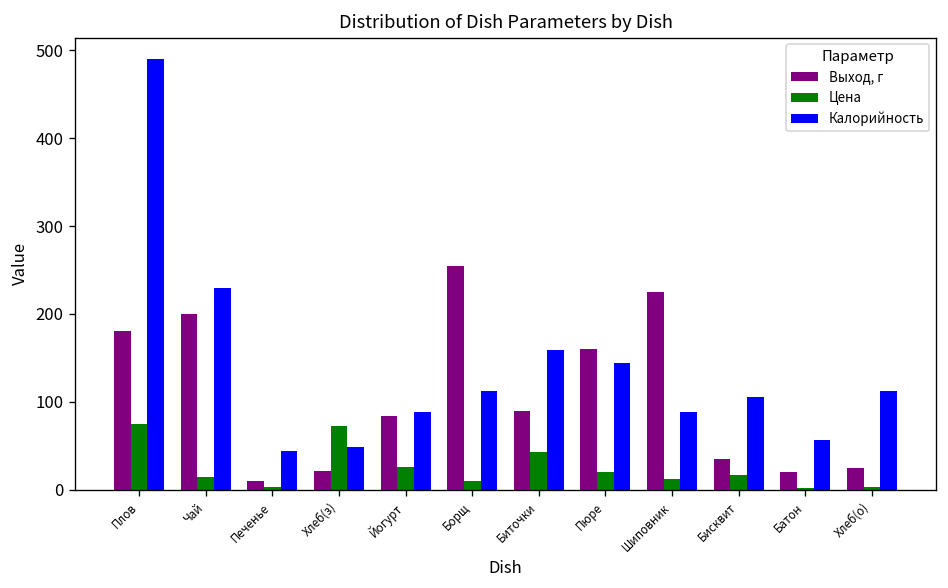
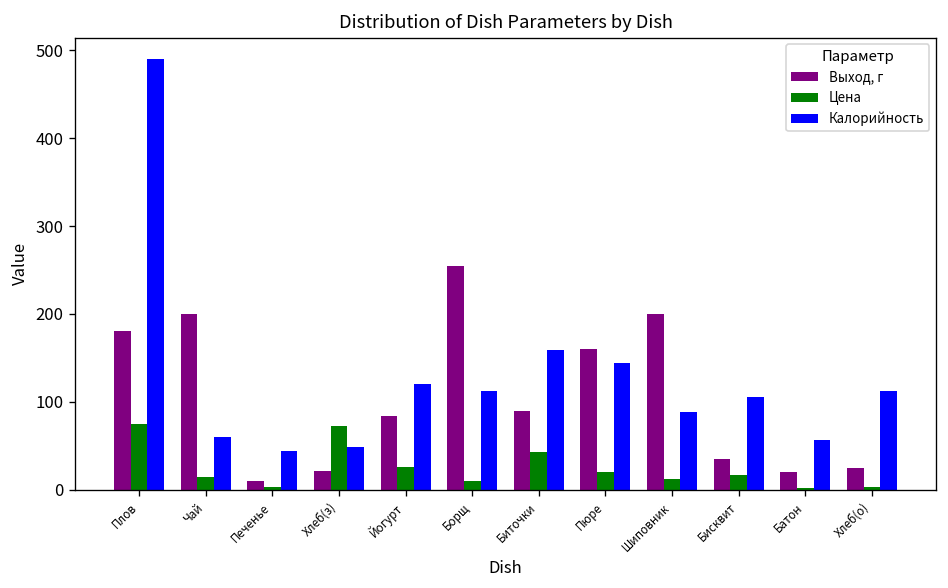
  {
    "Выход, г": {
      "Плов": 180,
      "Чай": 200,
      "Печенье": 10,
      "Хлеб(з)": 20,
      "Йогурт": 80,
      "Борщ": 260,
      "Биточки": 90,
      "Пюре": 160,
-     "Шиповник": 230,
+     "Шиповник": 200,
      "Бисквит": 40,
      "Батон": 20,
      "Хлеб(о)": 30
    },
    "Цена": {
      "Плов": 80,
      "Чай": 10,
      "Хлеб(з)": 70,
      "Йогурт": 30,
      "Борщ": 10,
      "Биточки": 40,
      "Пюре": 20,
      "Шиповник": 10,
      "Бисквит": 20
    },
    "Калорийность": {
      "Плов": 490,
-     "Чай": 230,
+     "Чай": 60,
      "Печенье": 40,
      "Хлеб(з)": 50,
-     "Йогурт": 90,
+     "Йогурт": 120,
      "Борщ": 110,
      "Биточки": 160,
      "Пюре": 140,
      "Шиповник": 90,
      "Бисквит": 110,
      "Батон": 60,
      "Хлеб(о)": 110
    }
  }
